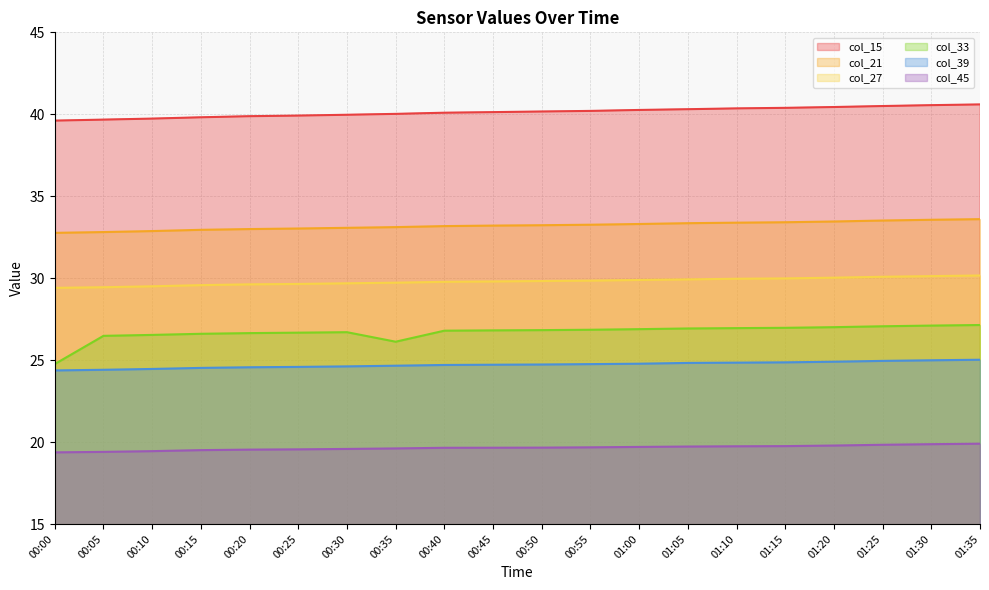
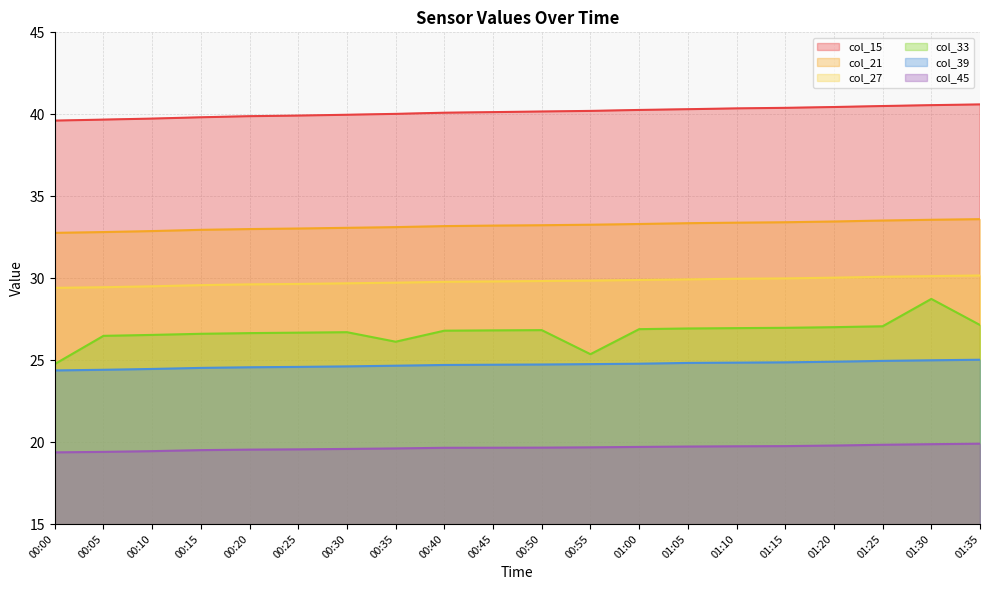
  {
    "col_33": {
      "00:00": 24.8,
      "00:05": 26.5,
      "00:10": 26.5,
      "00:15": 26.6,
      "00:20": 26.6,
      "00:25": 26.7,
      "00:30": 26.7,
      "00:35": 26.1,
      "00:40": 26.8,
      "00:45": 26.8,
      "00:50": 26.8,
-     "00:55": 26.9,
+     "00:55": 25.4,
      "01:00": 26.9,
      "01:05": 26.9,
      "01:10": 27.0,
      "01:15": 27.0,
      "01:20": 27.0,
      "01:25": 27.1,
-     "01:30": 27.1,
+     "01:30": 28.7,
      "01:35": 27.1
    }
  }
